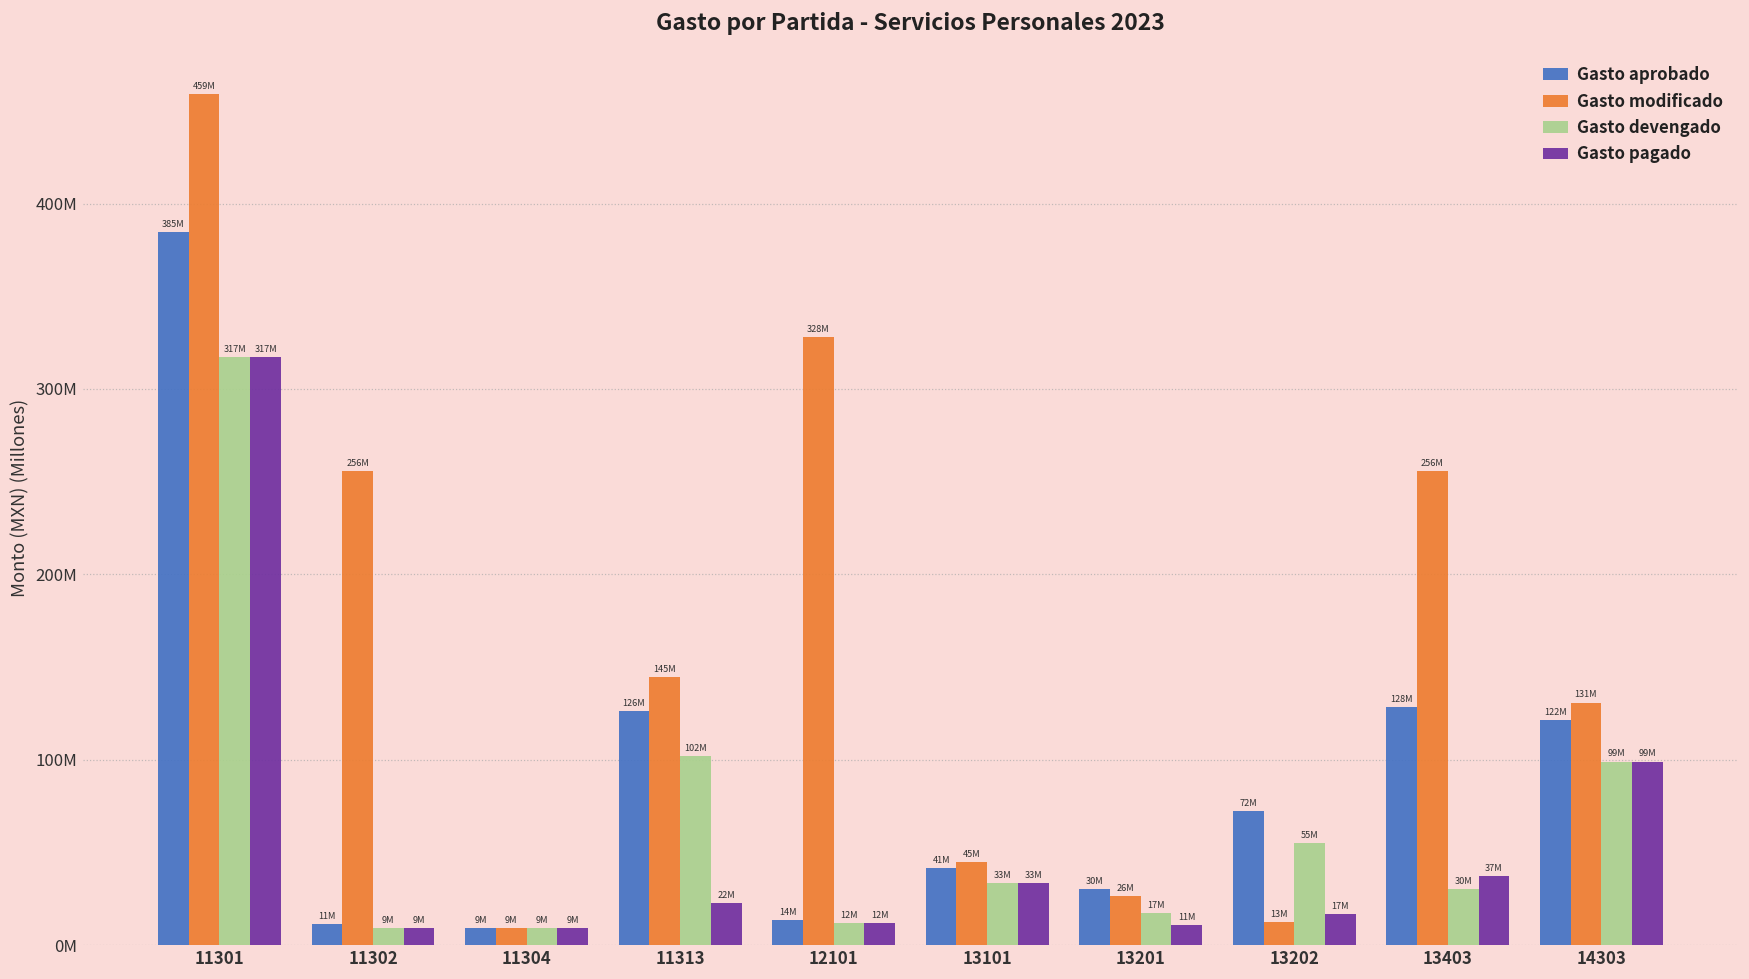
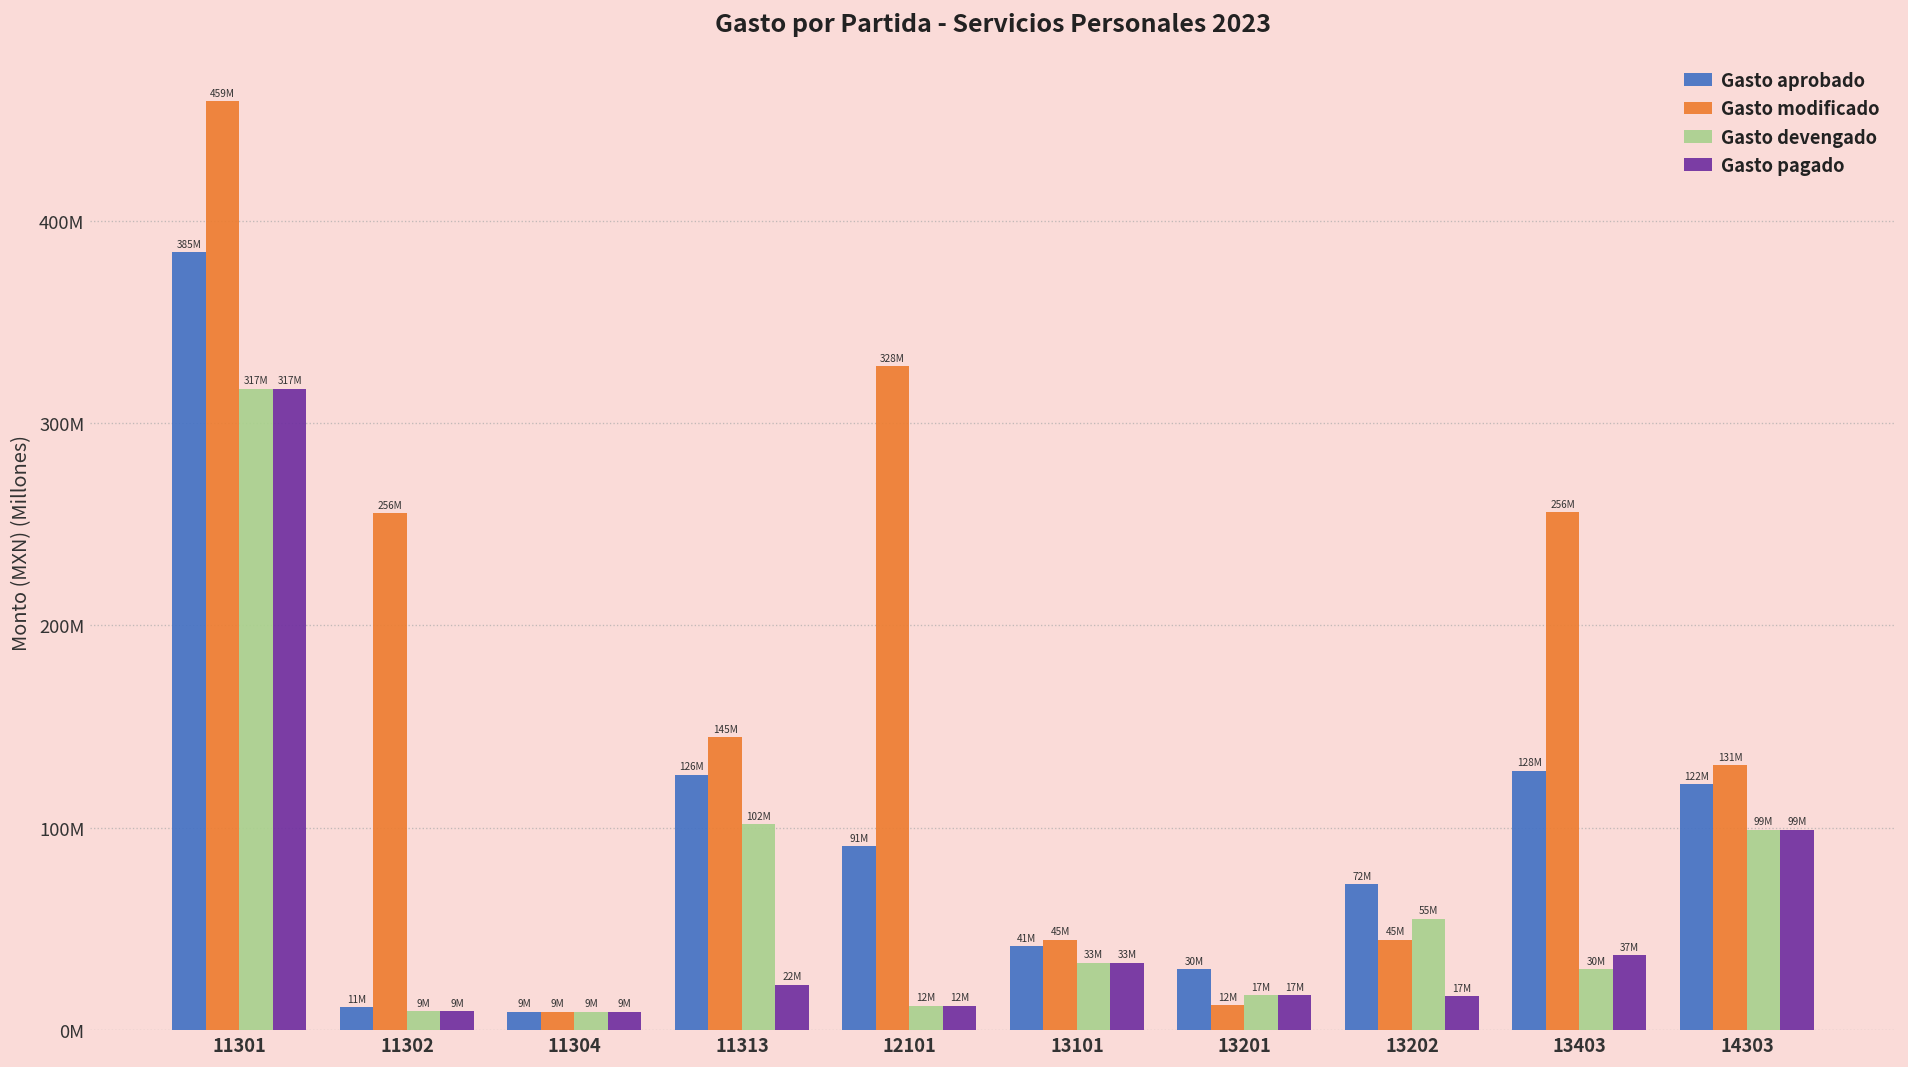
  {
    "Gasto aprobado": {
      "11301": "385M",
      "11302": "11M",
      "11304": "9M",
      "11313": "126M",
-     "12101": "14M",
+     "12101": "91M",
      "13101": "41M",
      "13201": "30M",
      "13202": "72M",
      "13403": "128M",
      "14303": "122M"
    },
    "Gasto modificado": {
      "11301": "459M",
      "11302": "256M",
      "11304": "9M",
      "11313": "145M",
      "12101": "328M",
      "13101": "45M",
-     "13201": "26M",
-     "13202": "13M",
+     "13201": "12M",
+     "13202": "45M",
      "13403": "256M",
      "14303": "131M"
    },
    "Gasto devengado": {
      "11301": "317M",
      "11302": "9M",
      "11304": "9M",
      "11313": "102M",
      "12101": "12M",
      "13101": "33M",
      "13201": "17M",
      "13202": "55M",
      "13403": "30M",
      "14303": "99M"
    },
    "Gasto pagado": {
      "11301": "317M",
      "11302": "9M",
      "11304": "9M",
      "11313": "22M",
      "12101": "12M",
      "13101": "33M",
-     "13201": "11M",
+     "13201": "17M",
      "13202": "17M",
      "13403": "37M",
      "14303": "99M"
    }
  }
